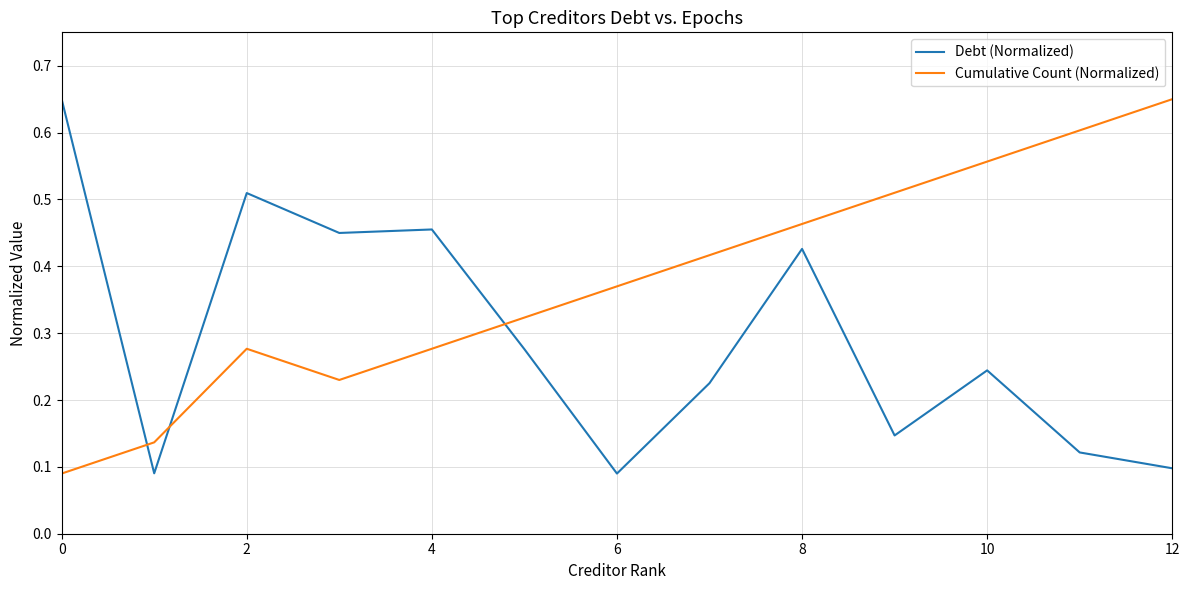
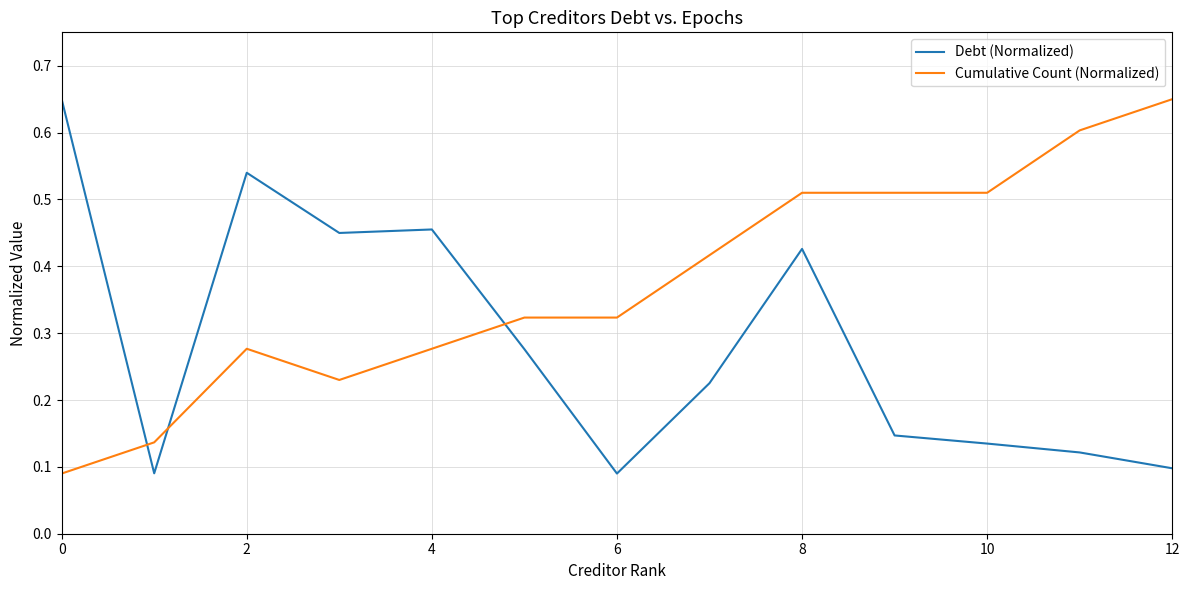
  {
    "Debt (Normalized)": {
      "0": 0.65,
-     "2": 0.51,
+     "2": 0.54,
      "4": 0.46,
      "6": 0.09,
      "8": 0.43,
-     "10": 0.24,
+     "10": 0.13,
      "12": 0.10
    },
    "Cumulative Count (Normalized)": {
      "0": 0.09,
      "2": 0.28,
      "4": 0.28,
-     "6": 0.37,
-     "8": 0.46,
-     "10": 0.56,
+     "6": 0.32,
+     "8": 0.51,
+     "10": 0.51,
      "12": 0.65
    }
  }
